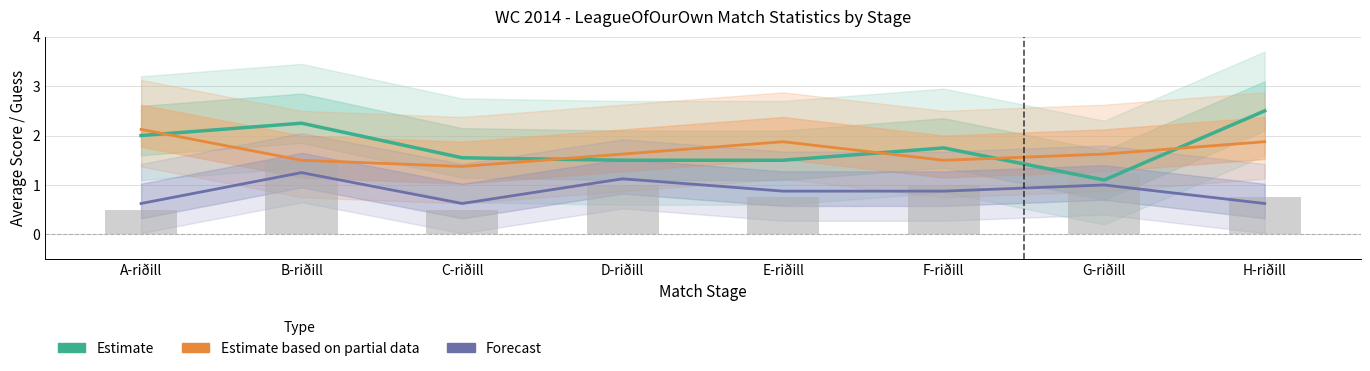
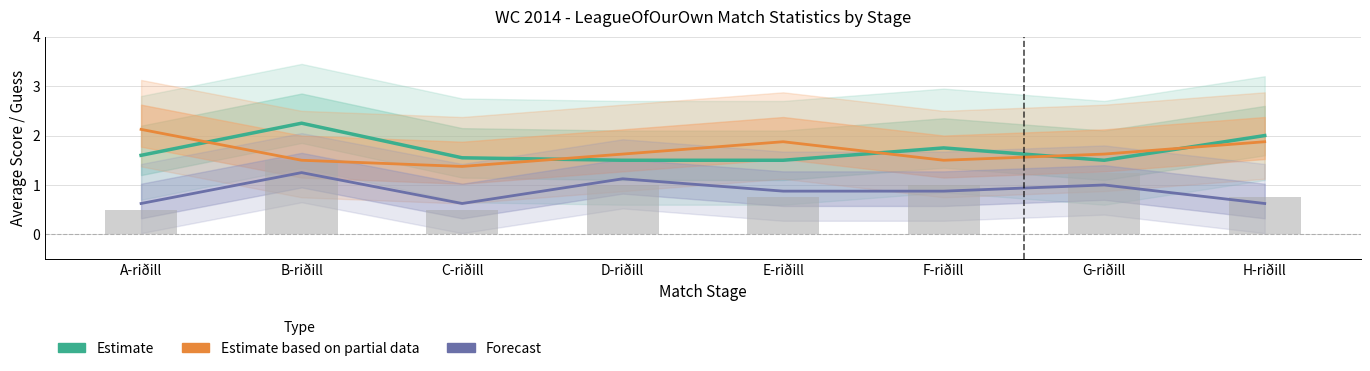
  {
    "Estimate": {
-     "A-riðill": 2.0,
+     "A-riðill": 1.6,
      "B-riðill": 2.3,
      "C-riðill": 1.6,
      "E-riðill": 1.5,
      "F-riðill": 1.8,
-     "G-riðill": 1.1,
-     "H-riðill": 2.5
+     "G-riðill": 1.5,
+     "H-riðill": 2.0
    }
  }
